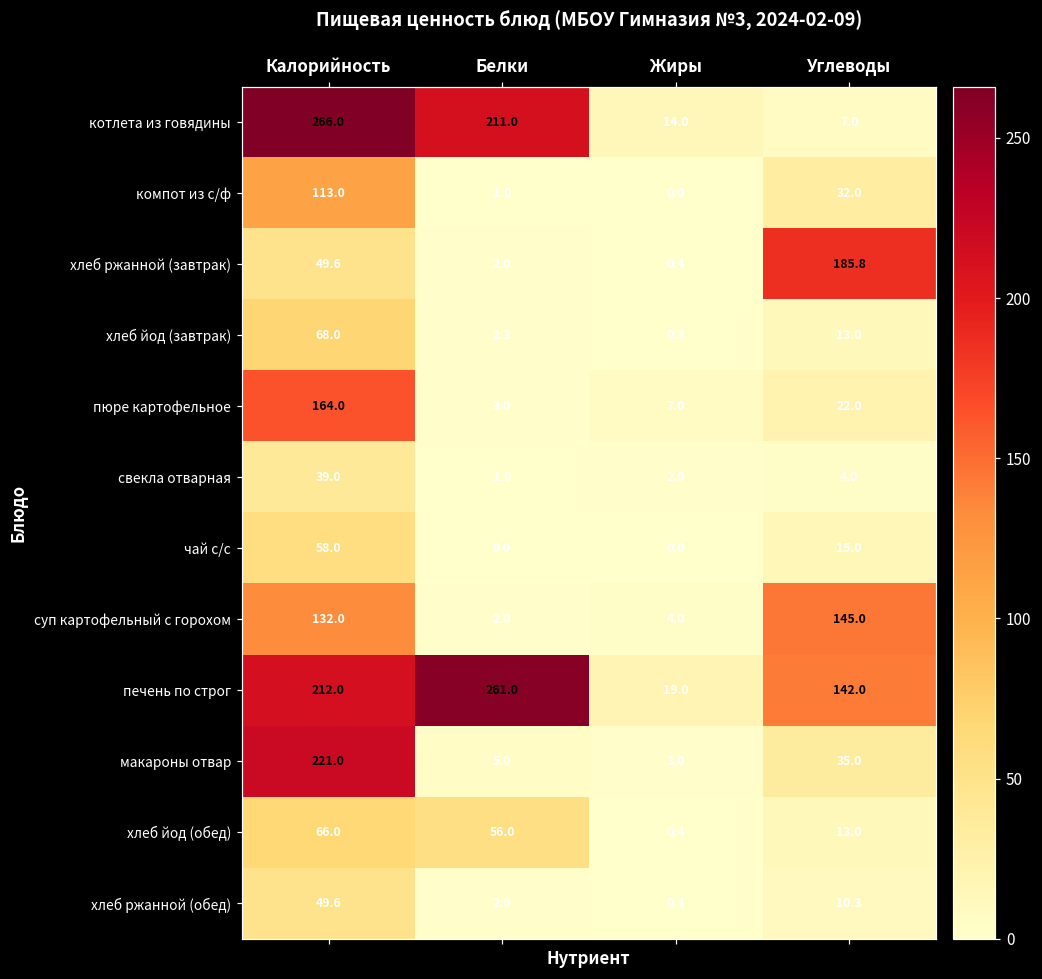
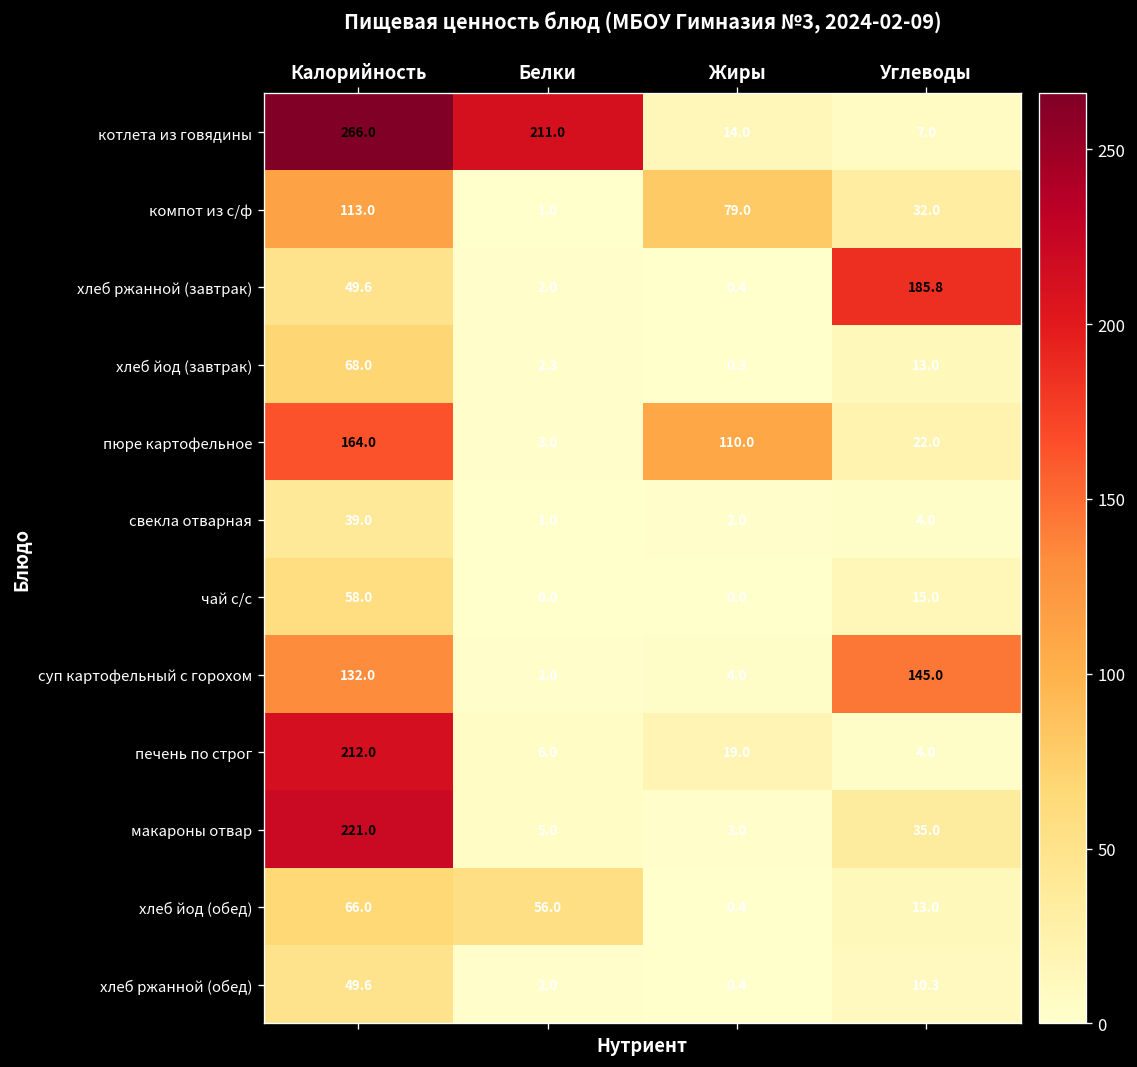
  {
    "котлета из говядины": {
      "Калорийность": 266.0,
      "Белки": 211.0,
      "Жиры": 14.0,
      "Углеводы": 7.0
    },
    "компот из с/ф": {
      "Калорийность": 113.0,
      "Белки": 1.0,
-     "Жиры": 0.0,
+     "Жиры": 79.0,
      "Углеводы": 32.0
    },
    "хлеб ржанной (завтрак)": {
      "Калорийность": 49.6,
      "Белки": 2.0,
      "Жиры": 0.4,
      "Углеводы": 185.8
    },
    "хлеб йод (завтрак)": {
      "Калорийность": 68.0,
      "Белки": 2.3,
      "Жиры": 0.3,
      "Углеводы": 13.0
    },
    "пюре картофельное": {
      "Калорийность": 164.0,
      "Белки": 3.0,
-     "Жиры": 7.0,
+     "Жиры": 110.0,
      "Углеводы": 22.0
    },
    "свекла отварная": {
      "Калорийность": 39.0,
      "Белки": 1.0,
      "Жиры": 2.0,
      "Углеводы": 4.0
    },
    "чай с/с": {
      "Калорийность": 58.0,
      "Белки": 0.0,
      "Жиры": 0.0,
      "Углеводы": 15.0
    },
    "суп картофельный с горохом": {
      "Калорийность": 132.0,
      "Белки": 2.0,
      "Жиры": 4.0,
      "Углеводы": 145.0
    },
    "печень по строг": {
      "Калорийность": 212.0,
-     "Белки": 261.0,
+     "Белки": 6.0,
      "Жиры": 19.0,
-     "Углеводы": 142.0
+     "Углеводы": 4.0
    },
    "макароны отвар": {
      "Калорийность": 221.0,
      "Белки": 5.0,
      "Жиры": 3.0,
      "Углеводы": 35.0
    },
    "хлеб йод (обед)": {
      "Калорийность": 66.0,
      "Белки": 56.0,
      "Жиры": 0.4,
      "Углеводы": 13.0
    },
    "хлеб ржанной (обед)": {
      "Калорийность": 49.6,
      "Белки": 2.0,
      "Жиры": 0.4,
      "Углеводы": 10.3
    }
  }
